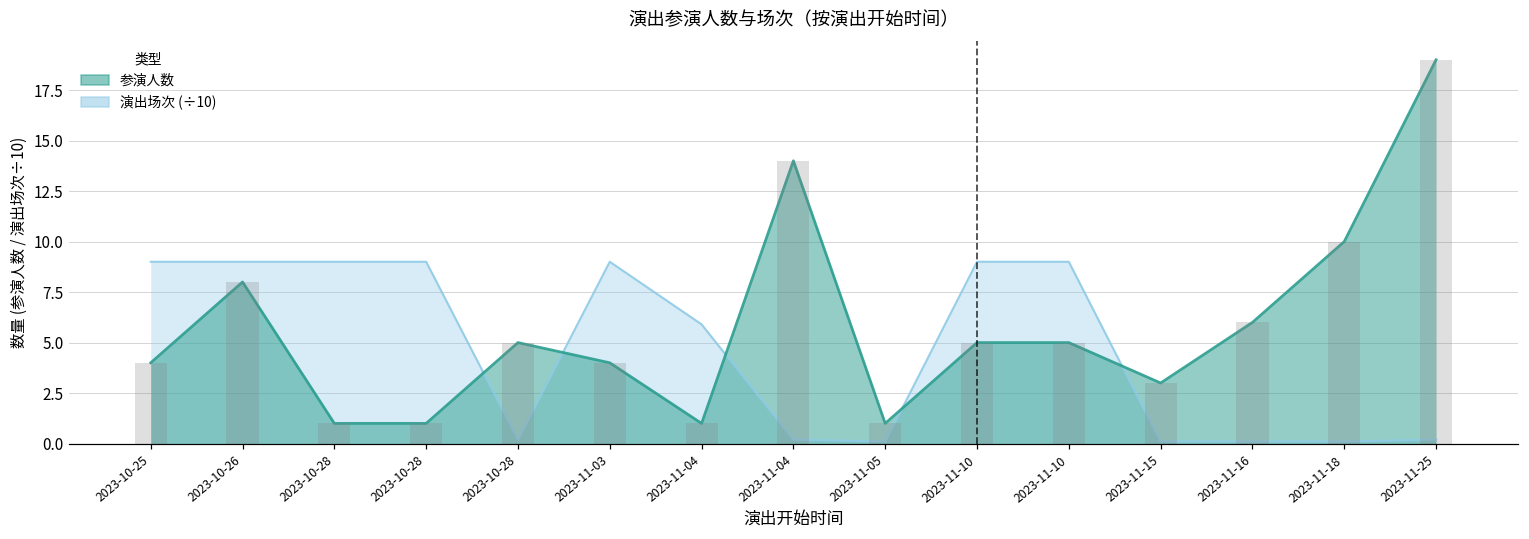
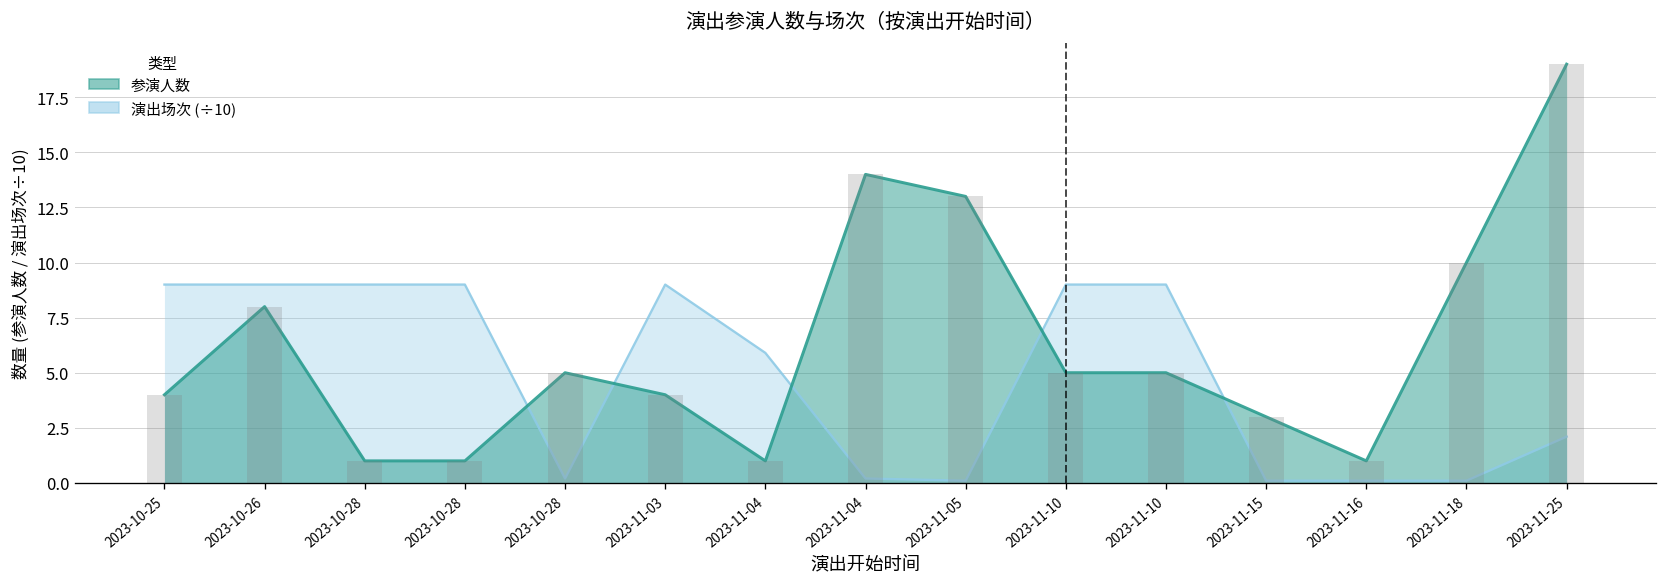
  {
    "演出场次 (÷10)": {
      "2023-10-25": 9.0,
      "2023-10-26": 9.0,
      "2023-11-03": 9.0,
      "2023-11-05": 0.1,
      "2023-11-15": 0.1,
      "2023-11-16": 0.1,
      "2023-11-18": 0.1,
-     "2023-11-25": 0.2
+     "2023-11-25": 2.1
    },
    "参演人数": {
      "2023-10-25": 4,
      "2023-10-26": 8,
      "2023-11-03": 4,
-     "2023-11-05": 1,
+     "2023-11-05": 13,
      "2023-11-15": 3,
-     "2023-11-16": 6,
+     "2023-11-16": 1,
      "2023-11-18": 10,
      "2023-11-25": 19
    }
  }
